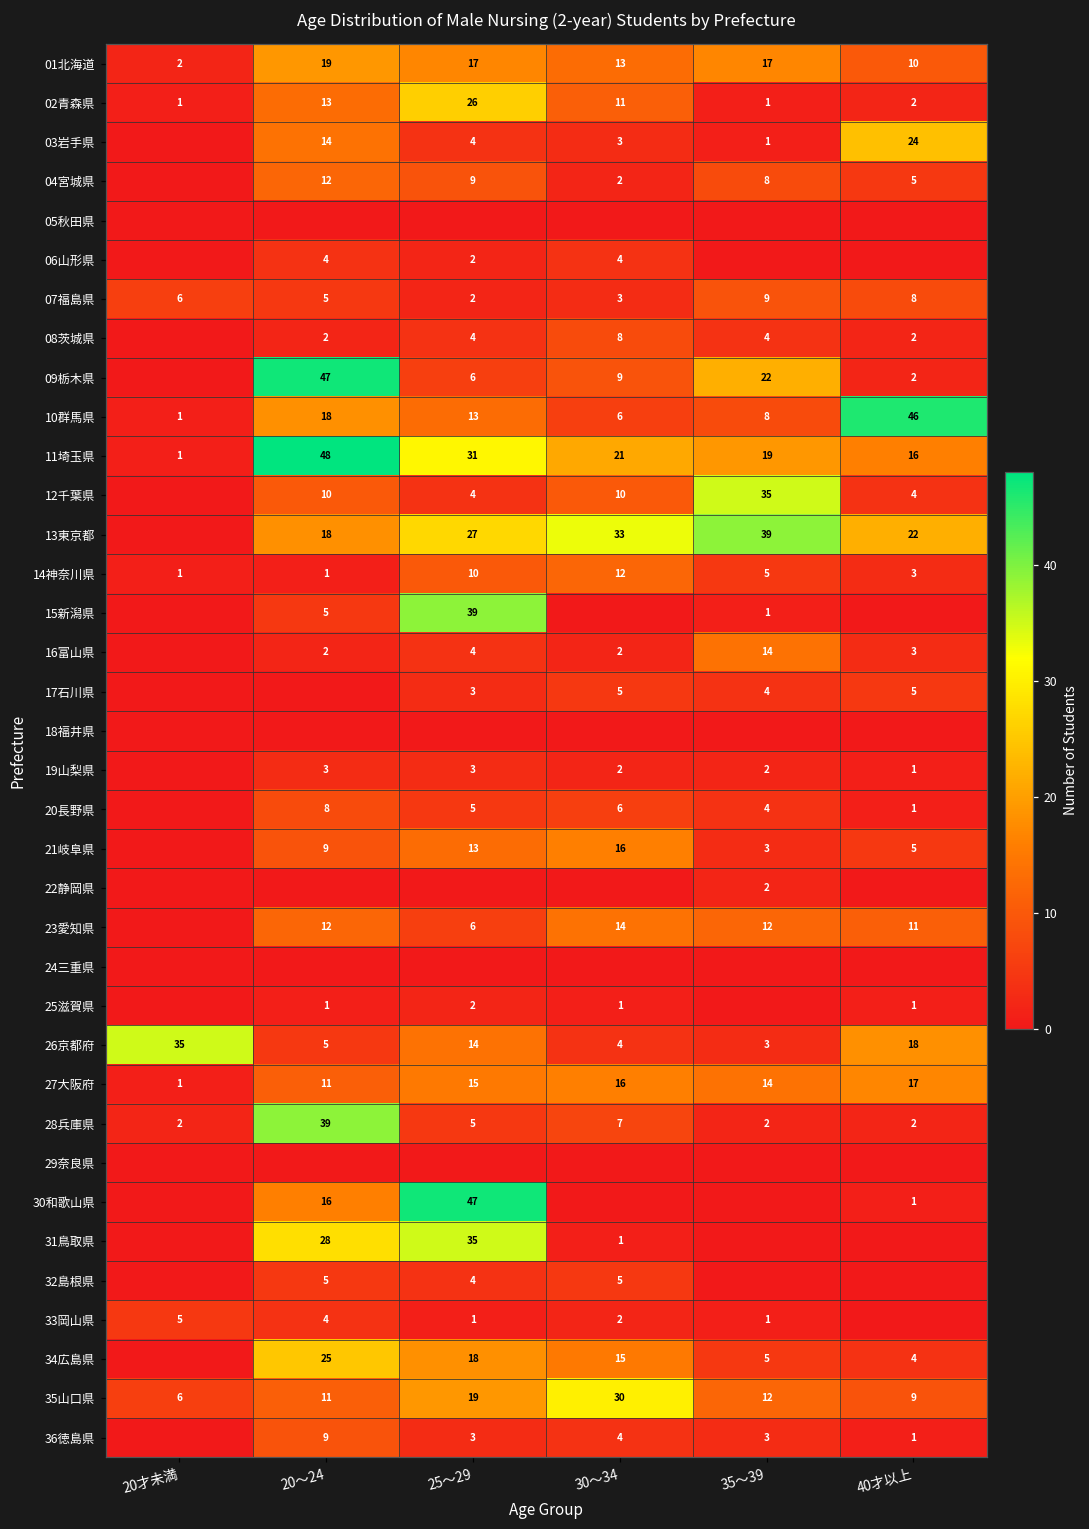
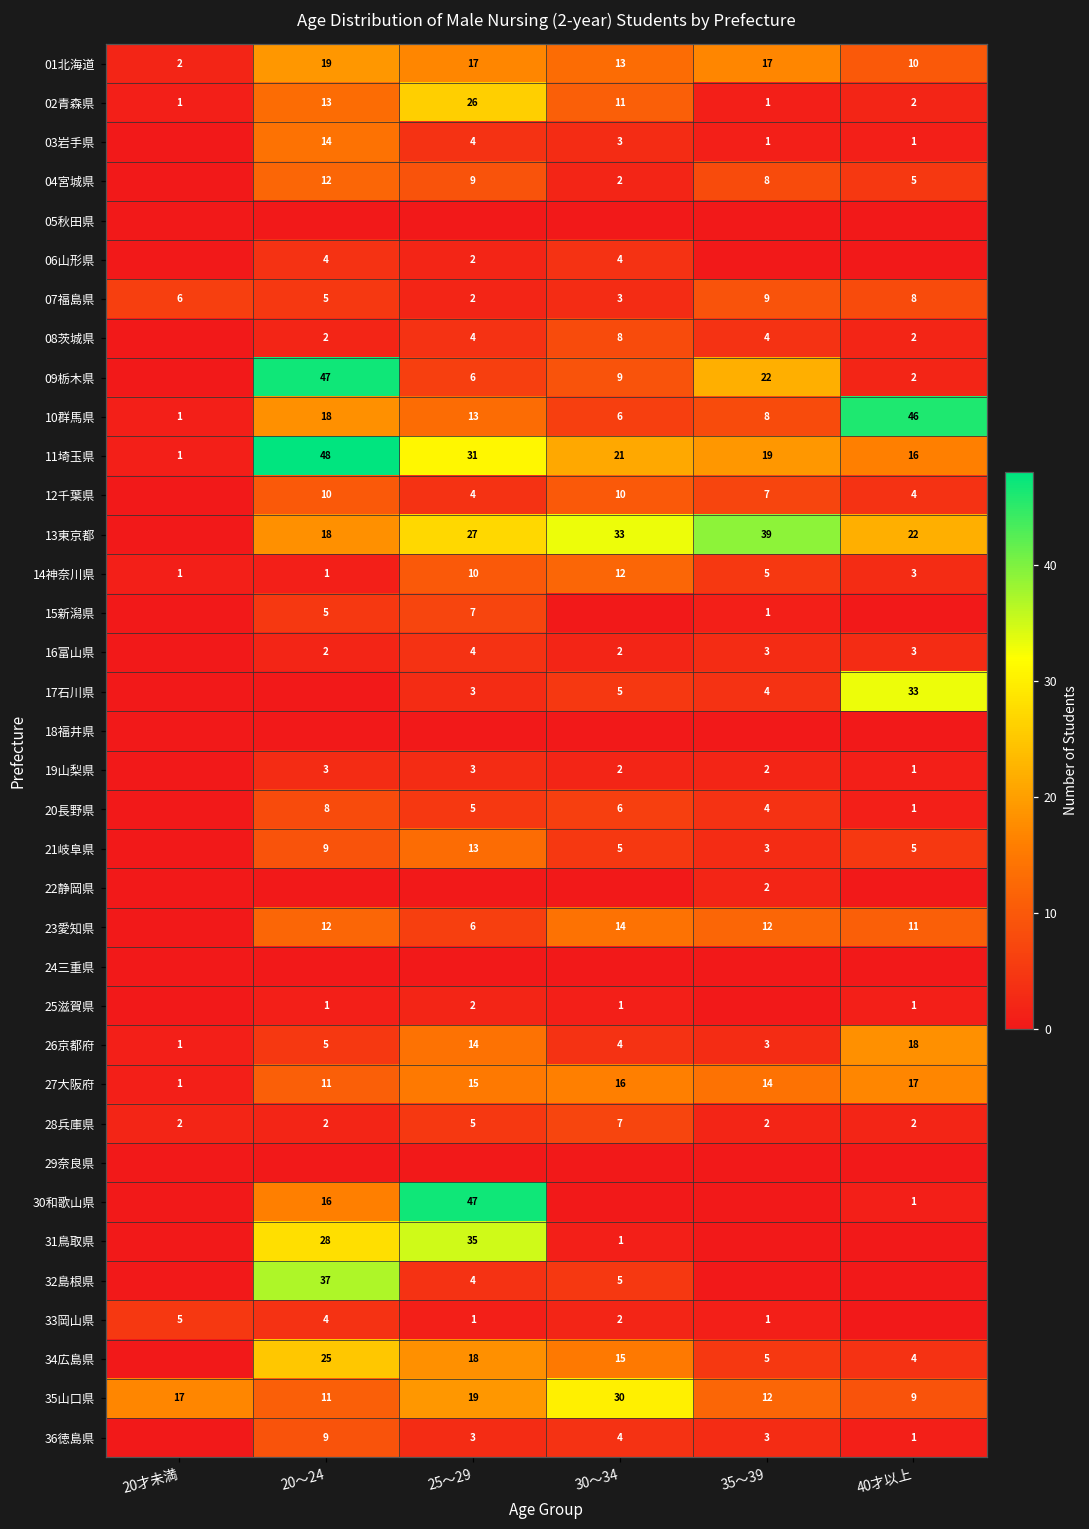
  {
    "01北海道": {
      "20才未満": 2,
      "20～24": 19,
      "25～29": 17,
      "30～34": 13,
      "35～39": 17,
      "40才以上": 10
    },
    "02青森県": {
      "20才未満": 1,
      "20～24": 13,
      "25～29": 26,
      "30～34": 11,
      "35～39": 1,
      "40才以上": 2
    },
    "03岩手県": {
      "20～24": 14,
      "25～29": 4,
      "30～34": 3,
      "35～39": 1,
-     "40才以上": 24
+     "40才以上": 1
    },
    "04宮城県": {
      "20～24": 12,
      "25～29": 9,
      "30～34": 2,
      "35～39": 8,
      "40才以上": 5
    },
    "06山形県": {
      "20～24": 4,
      "25～29": 2,
      "30～34": 4
    },
    "07福島県": {
      "20才未満": 6,
      "20～24": 5,
      "25～29": 2,
      "30～34": 3,
      "35～39": 9,
      "40才以上": 8
    },
    "08茨城県": {
      "20～24": 2,
      "25～29": 4,
      "30～34": 8,
      "35～39": 4,
      "40才以上": 2
    },
    "09栃木県": {
      "20～24": 47,
      "25～29": 6,
      "30～34": 9,
      "35～39": 22,
      "40才以上": 2
    },
    "10群馬県": {
      "20才未満": 1,
      "20～24": 18,
      "25～29": 13,
      "30～34": 6,
      "35～39": 8,
      "40才以上": 46
    },
    "11埼玉県": {
      "20才未満": 1,
      "20～24": 48,
      "25～29": 31,
      "30～34": 21,
      "35～39": 19,
      "40才以上": 16
    },
    "12千葉県": {
      "20～24": 10,
      "25～29": 4,
      "30～34": 10,
-     "35～39": 35,
+     "35～39": 7,
      "40才以上": 4
    },
    "13東京都": {
      "20～24": 18,
      "25～29": 27,
      "30～34": 33,
      "35～39": 39,
      "40才以上": 22
    },
    "14神奈川県": {
      "20才未満": 1,
      "20～24": 1,
      "25～29": 10,
      "30～34": 12,
      "35～39": 5,
      "40才以上": 3
    },
    "15新潟県": {
      "20～24": 5,
-     "25～29": 39,
+     "25～29": 7,
      "35～39": 1
    },
    "16富山県": {
      "20～24": 2,
      "25～29": 4,
      "30～34": 2,
-     "35～39": 14,
+     "35～39": 3,
      "40才以上": 3
    },
    "17石川県": {
      "25～29": 3,
      "30～34": 5,
      "35～39": 4,
-     "40才以上": 5
+     "40才以上": 33
    },
    "19山梨県": {
      "20～24": 3,
      "25～29": 3,
      "30～34": 2,
      "35～39": 2,
      "40才以上": 1
    },
    "20長野県": {
      "20～24": 8,
      "25～29": 5,
      "30～34": 6,
      "35～39": 4,
      "40才以上": 1
    },
    "21岐阜県": {
      "20～24": 9,
      "25～29": 13,
-     "30～34": 16,
+     "30～34": 5,
      "35～39": 3,
      "40才以上": 5
    },
    "22静岡県": {
      "35～39": 2
    },
    "23愛知県": {
      "20～24": 12,
      "25～29": 6,
      "30～34": 14,
      "35～39": 12,
      "40才以上": 11
    },
    "25滋賀県": {
      "20～24": 1,
      "25～29": 2,
      "30～34": 1,
      "40才以上": 1
    },
    "26京都府": {
-     "20才未満": 35,
+     "20才未満": 1,
      "20～24": 5,
      "25～29": 14,
      "30～34": 4,
      "35～39": 3,
      "40才以上": 18
    },
    "27大阪府": {
      "20才未満": 1,
      "20～24": 11,
      "25～29": 15,
      "30～34": 16,
      "35～39": 14,
      "40才以上": 17
    },
    "28兵庫県": {
      "20才未満": 2,
-     "20～24": 39,
+     "20～24": 2,
      "25～29": 5,
      "30～34": 7,
      "35～39": 2,
      "40才以上": 2
    },
    "30和歌山県": {
      "20～24": 16,
      "25～29": 47,
      "40才以上": 1
    },
    "31鳥取県": {
      "20～24": 28,
      "25～29": 35,
      "30～34": 1
    },
    "32島根県": {
-     "20～24": 5,
+     "20～24": 37,
      "25～29": 4,
      "30～34": 5
    },
    "33岡山県": {
      "20才未満": 5,
      "20～24": 4,
      "25～29": 1,
      "30～34": 2,
      "35～39": 1
    },
    "34広島県": {
      "20～24": 25,
      "25～29": 18,
      "30～34": 15,
      "35～39": 5,
      "40才以上": 4
    },
    "35山口県": {
-     "20才未満": 6,
+     "20才未満": 17,
      "20～24": 11,
      "25～29": 19,
      "30～34": 30,
      "35～39": 12,
      "40才以上": 9
    },
    "36徳島県": {
      "20～24": 9,
      "25～29": 3,
      "30～34": 4,
      "35～39": 3,
      "40才以上": 1
    }
  }
